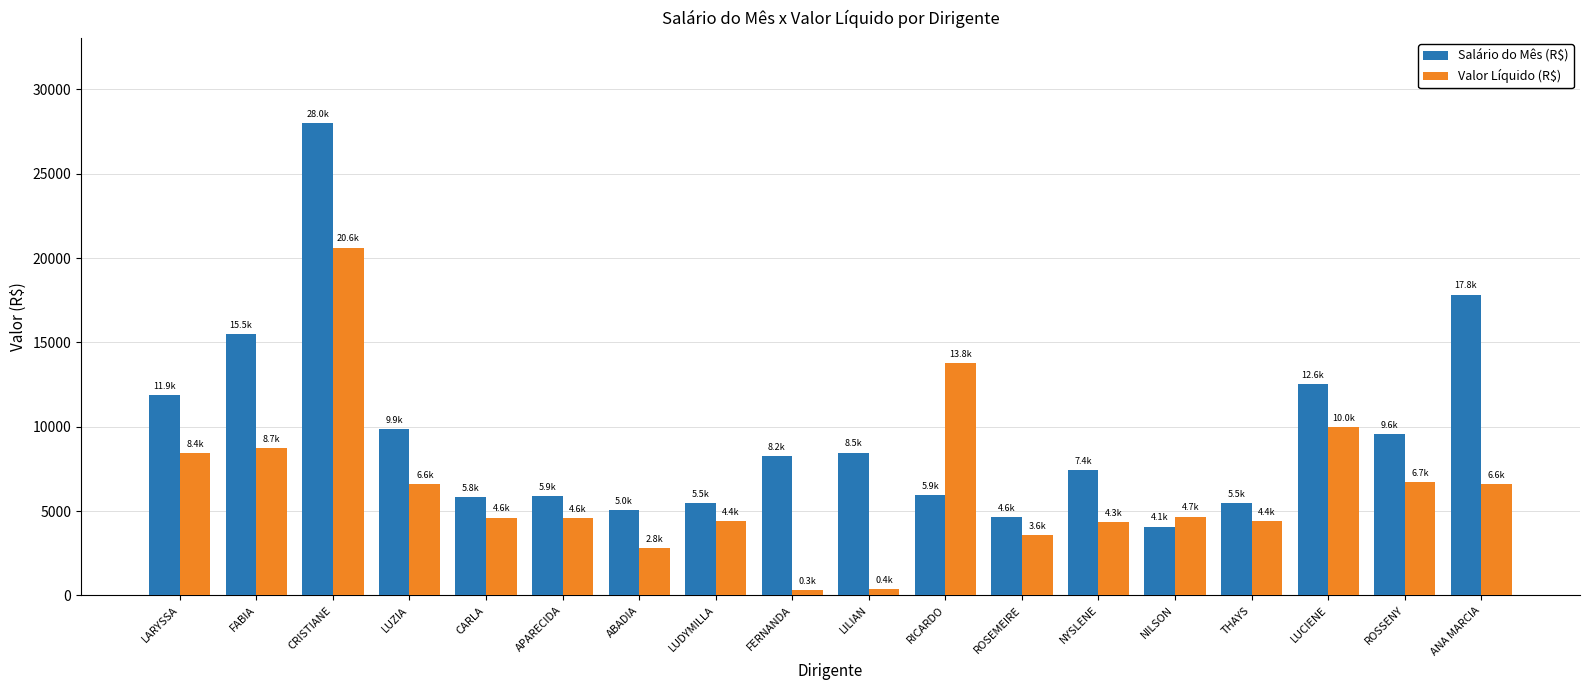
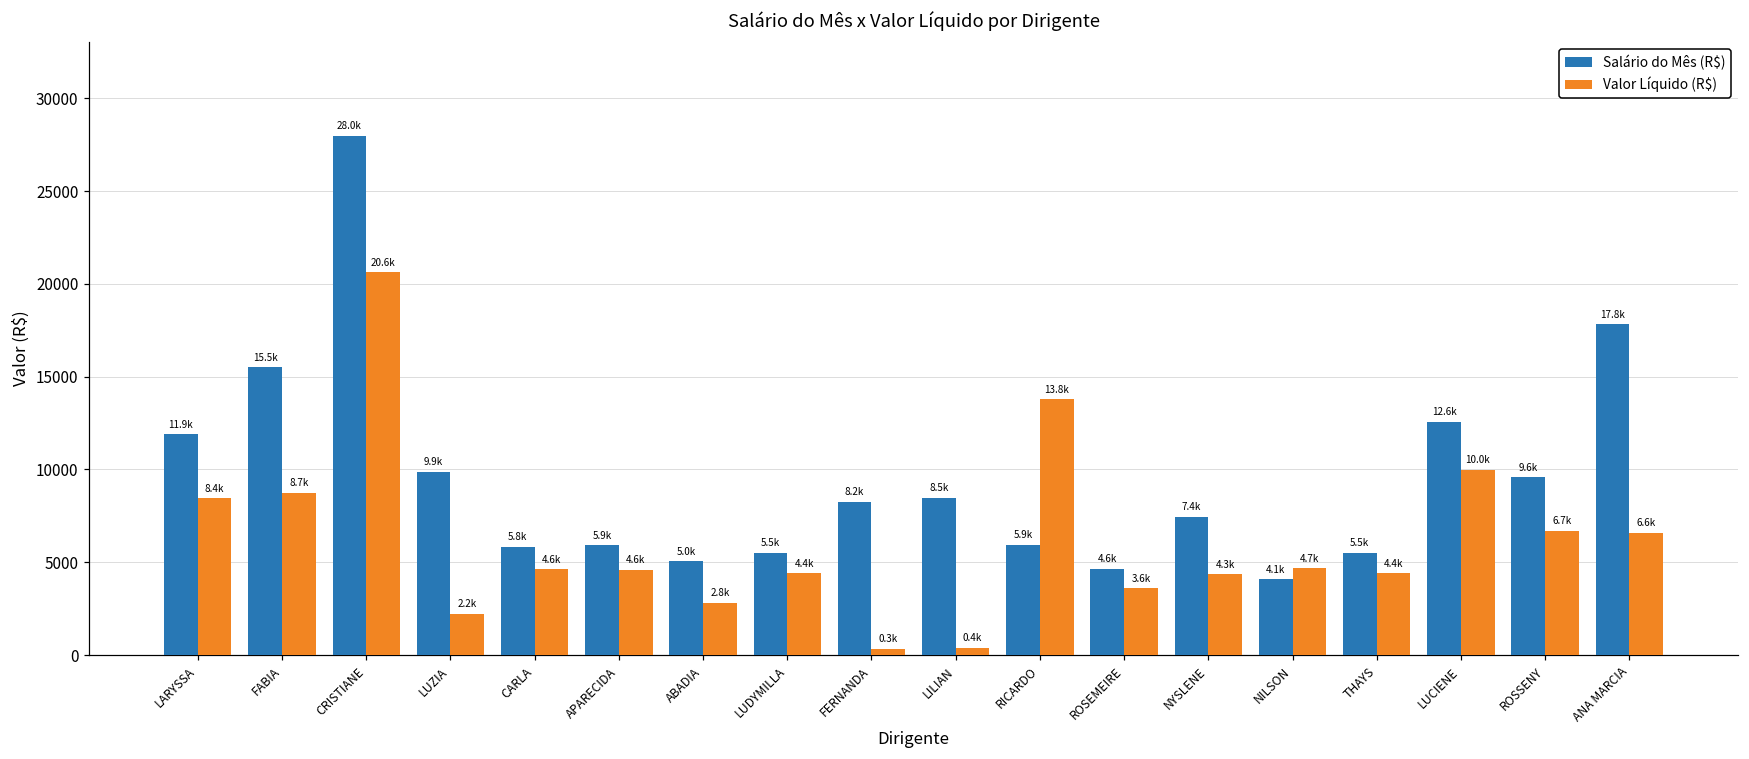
  {
    "Salário do Mês (R$)": {
      "LARYSSA": "11.9k",
      "FABIA": "15.5k",
      "CRISTIANE": "28.0k",
      "LUZIA": "9.9k",
      "CARLA": "5.8k",
      "APARECIDA": "5.9k",
      "ABADIA": "5.0k",
      "LUDYMILLA": "5.5k",
      "FERNANDA": "8.2k",
      "LILIAN": "8.5k",
      "RICARDO": "5.9k",
      "ROSEMEIRE": "4.6k",
      "NYSLENE": "7.4k",
      "NILSON": "4.1k",
      "THAYS": "5.5k",
      "LUCIENE": "12.6k",
      "ROSSENY": "9.6k",
      "ANA MARCIA": "17.8k"
    },
    "Valor Líquido (R$)": {
      "LARYSSA": "8.4k",
      "FABIA": "8.7k",
      "CRISTIANE": "20.6k",
-     "LUZIA": "6.6k",
+     "LUZIA": "2.2k",
      "CARLA": "4.6k",
      "APARECIDA": "4.6k",
      "ABADIA": "2.8k",
      "LUDYMILLA": "4.4k",
      "FERNANDA": "0.3k",
      "LILIAN": "0.4k",
      "RICARDO": "13.8k",
      "ROSEMEIRE": "3.6k",
      "NYSLENE": "4.3k",
      "NILSON": "4.7k",
      "THAYS": "4.4k",
      "LUCIENE": "10.0k",
      "ROSSENY": "6.7k",
      "ANA MARCIA": "6.6k"
    }
  }
